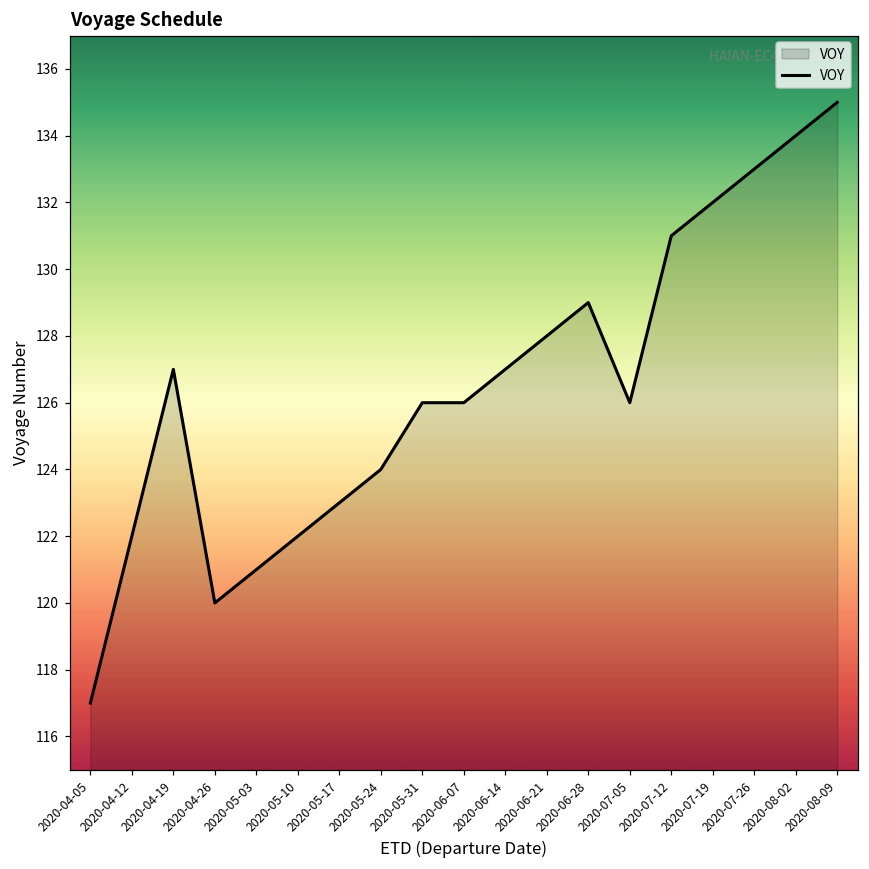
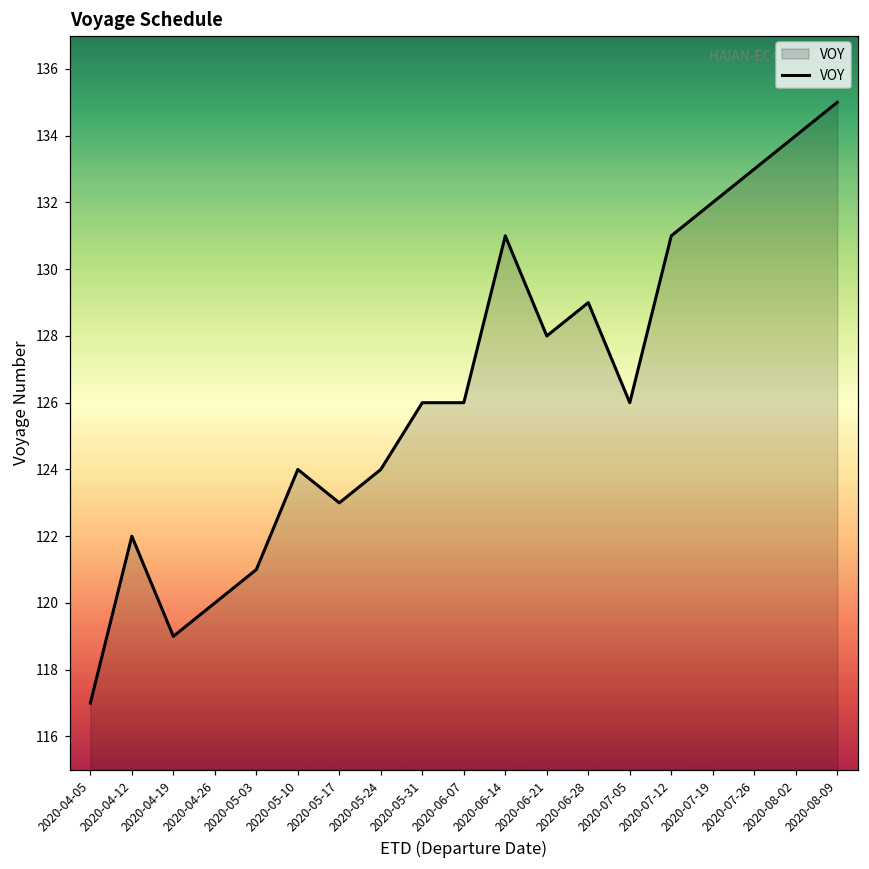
  {
    "2020-04-05": 117,
    "2020-04-12": 122,
-   "2020-04-19": 127,
+   "2020-04-19": 119,
    "2020-04-26": 120,
    "2020-05-03": 121,
-   "2020-05-10": 122,
+   "2020-05-10": 124,
    "2020-05-17": 123,
    "2020-05-24": 124,
    "2020-05-31": 126,
    "2020-06-07": 126,
-   "2020-06-14": 127,
+   "2020-06-14": 131,
    "2020-06-21": 128,
    "2020-06-28": 129,
    "2020-07-05": 126,
    "2020-07-12": 131,
    "2020-07-19": 132,
    "2020-07-26": 133,
    "2020-08-02": 134,
    "2020-08-09": 135
  }
